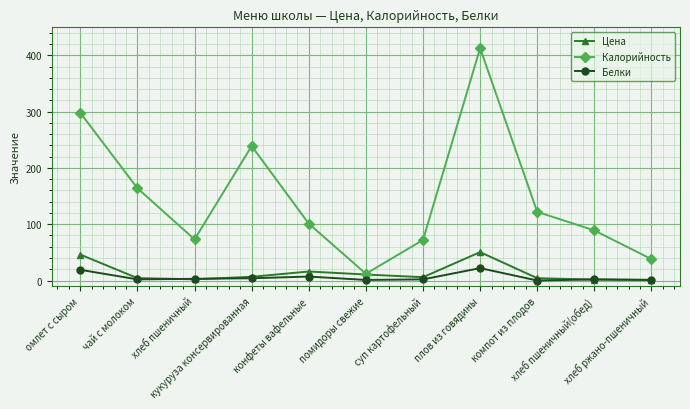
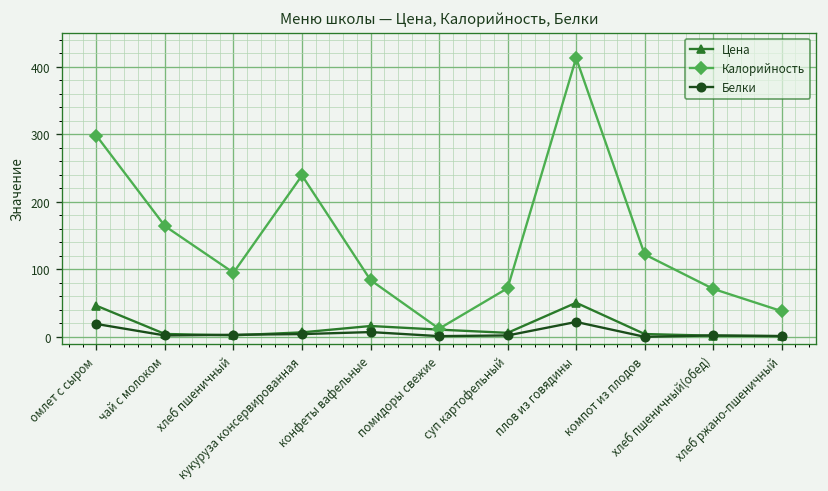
  {
    "Калорийность": {
      "омлет с сыром": 300,
      "чай с молоком": 160,
-     "хлеб пшеничный": 70,
+     "хлеб пшеничный": 100,
      "кукуруза консервированная": 240,
-     "конфеты вафельные": 100,
+     "конфеты вафельные": 80,
      "суп картофельный": 70,
      "плов из говядины": 410,
      "компот из плодов": 120,
-     "хлеб пшеничный(обед)": 90,
+     "хлеб пшеничный(обед)": 70,
      "хлеб ржано-пшеничный": 40
    }
  }
